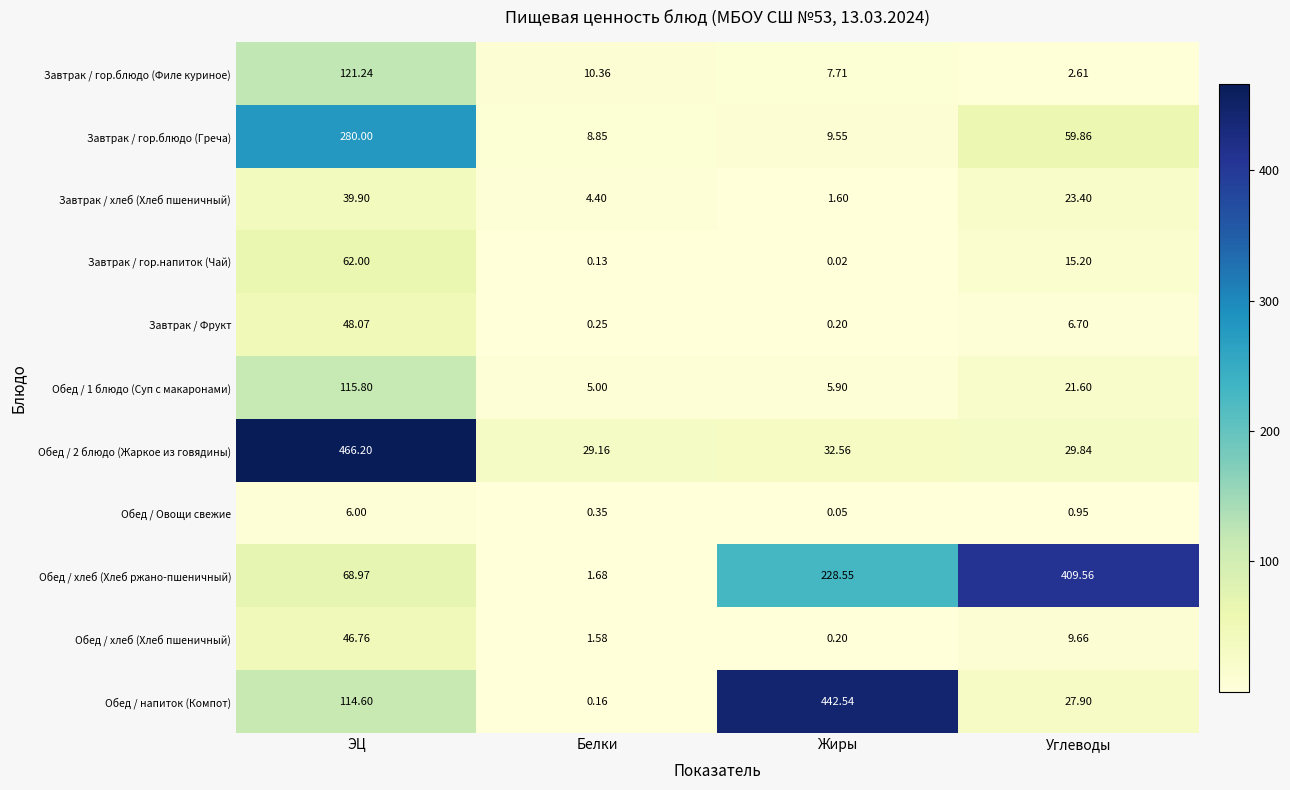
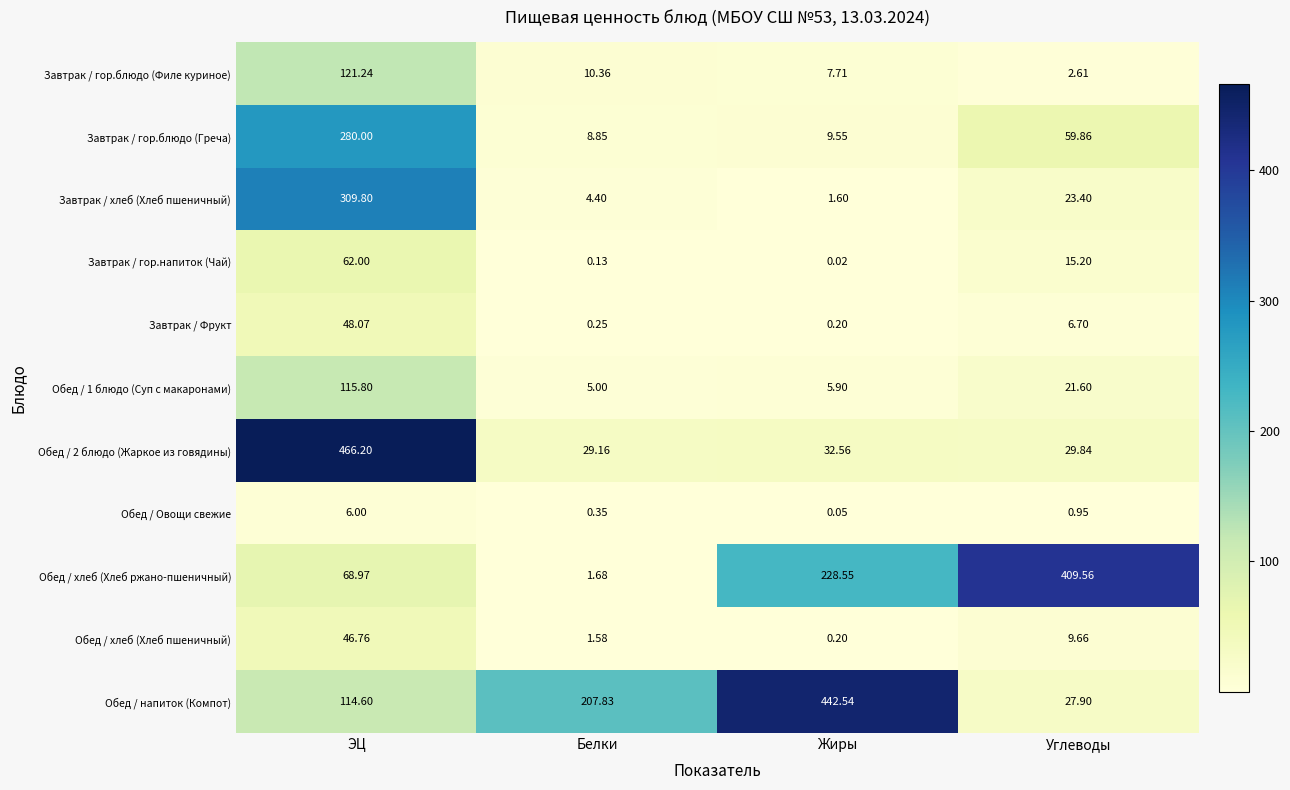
  {
    "Завтрак / гор.блюдо (Филе куриное)": {
      "ЭЦ": 121.24,
      "Белки": 10.36,
      "Жиры": 7.71,
      "Углеводы": 2.61
    },
    "Завтрак / гор.блюдо (Греча)": {
      "ЭЦ": 280.00,
      "Белки": 8.85,
      "Жиры": 9.55,
      "Углеводы": 59.86
    },
    "Завтрак / хлеб (Хлеб пшеничный)": {
-     "ЭЦ": 39.90,
+     "ЭЦ": 309.80,
      "Белки": 4.40,
      "Жиры": 1.60,
      "Углеводы": 23.40
    },
    "Завтрак / гор.напиток (Чай)": {
      "ЭЦ": 62.00,
      "Белки": 0.13,
      "Жиры": 0.02,
      "Углеводы": 15.20
    },
    "Завтрак / Фрукт": {
      "ЭЦ": 48.07,
      "Белки": 0.25,
      "Жиры": 0.20,
      "Углеводы": 6.70
    },
    "Обед / 1 блюдо (Суп с макаронами)": {
      "ЭЦ": 115.80,
      "Белки": 5.00,
      "Жиры": 5.90,
      "Углеводы": 21.60
    },
    "Обед / 2 блюдо (Жаркое из говядины)": {
      "ЭЦ": 466.20,
      "Белки": 29.16,
      "Жиры": 32.56,
      "Углеводы": 29.84
    },
    "Обед / Овощи свежие": {
      "ЭЦ": 6.00,
      "Белки": 0.35,
      "Жиры": 0.05,
      "Углеводы": 0.95
    },
    "Обед / хлеб (Хлеб ржано-пшеничный)": {
      "ЭЦ": 68.97,
      "Белки": 1.68,
      "Жиры": 228.55,
      "Углеводы": 409.56
    },
    "Обед / хлеб (Хлеб пшеничный)": {
      "ЭЦ": 46.76,
      "Белки": 1.58,
      "Жиры": 0.20,
      "Углеводы": 9.66
    },
    "Обед / напиток (Компот)": {
      "ЭЦ": 114.60,
-     "Белки": 0.16,
+     "Белки": 207.83,
      "Жиры": 442.54,
      "Углеводы": 27.90
    }
  }
